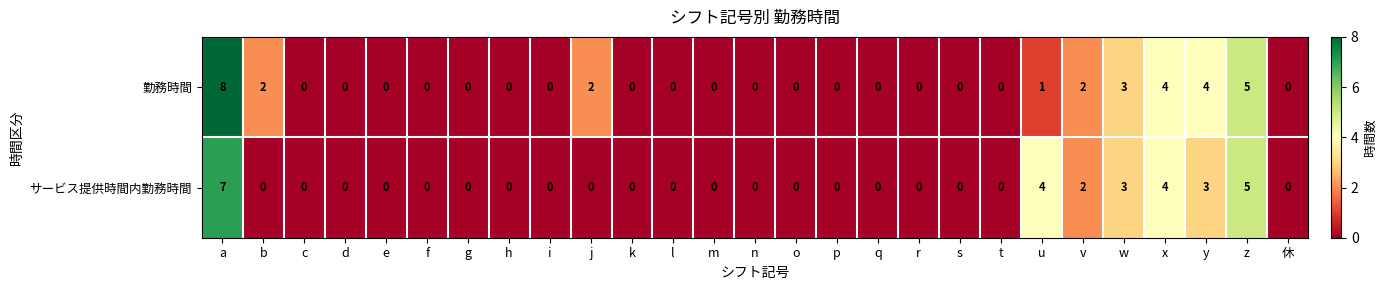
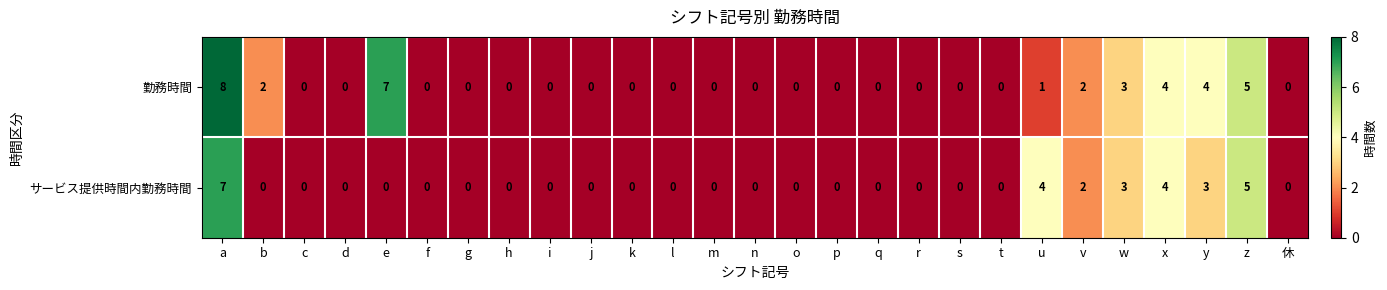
  {
    "勤務時間": {
      "a": 8,
      "b": 2,
      "c": 0,
      "d": 0,
-     "e": 0,
+     "e": 7,
      "f": 0,
      "g": 0,
      "h": 0,
      "i": 0,
-     "j": 2,
+     "j": 0,
      "k": 0,
      "l": 0,
      "m": 0,
      "n": 0,
      "o": 0,
      "p": 0,
      "q": 0,
      "r": 0,
      "s": 0,
      "t": 0,
      "u": 1,
      "v": 2,
      "w": 3,
      "x": 4,
      "y": 4,
      "z": 5,
      "休": 0
    },
    "サービス提供時間内勤務時間": {
      "a": 7,
      "b": 0,
      "c": 0,
      "d": 0,
      "e": 0,
      "f": 0,
      "g": 0,
      "h": 0,
      "i": 0,
      "j": 0,
      "k": 0,
      "l": 0,
      "m": 0,
      "n": 0,
      "o": 0,
      "p": 0,
      "q": 0,
      "r": 0,
      "s": 0,
      "t": 0,
      "u": 4,
      "v": 2,
      "w": 3,
      "x": 4,
      "y": 3,
      "z": 5,
      "休": 0
    }
  }
